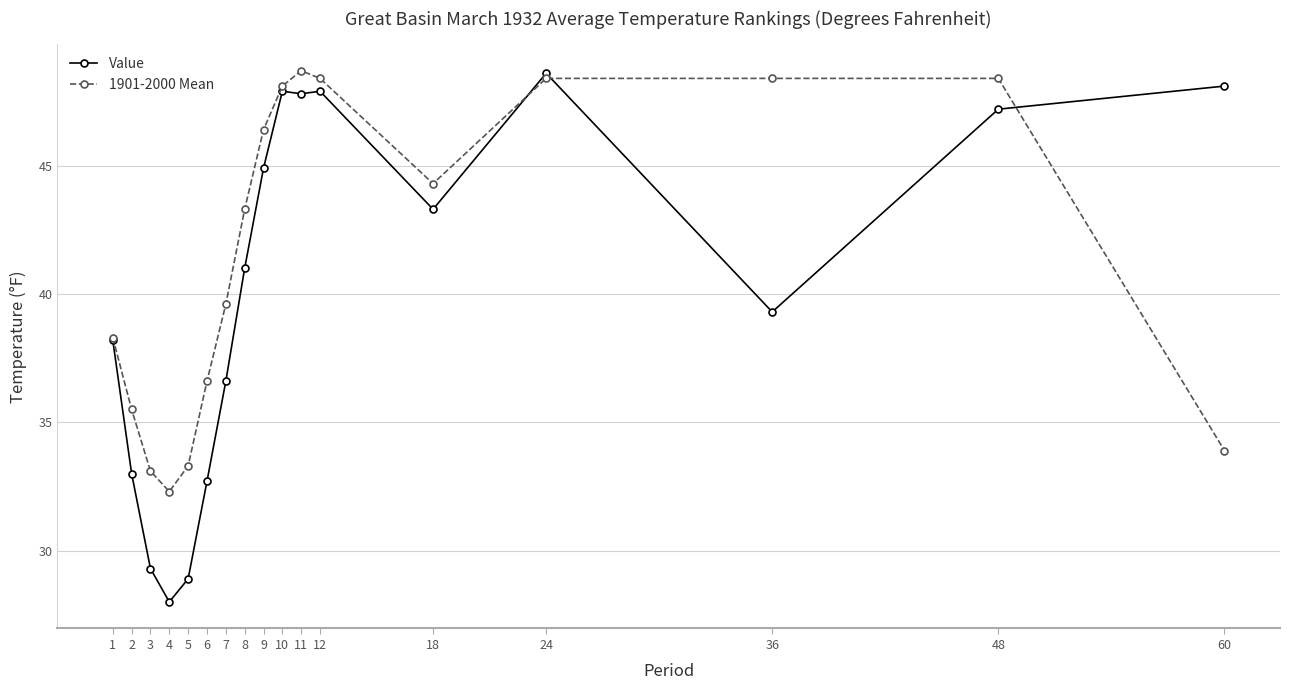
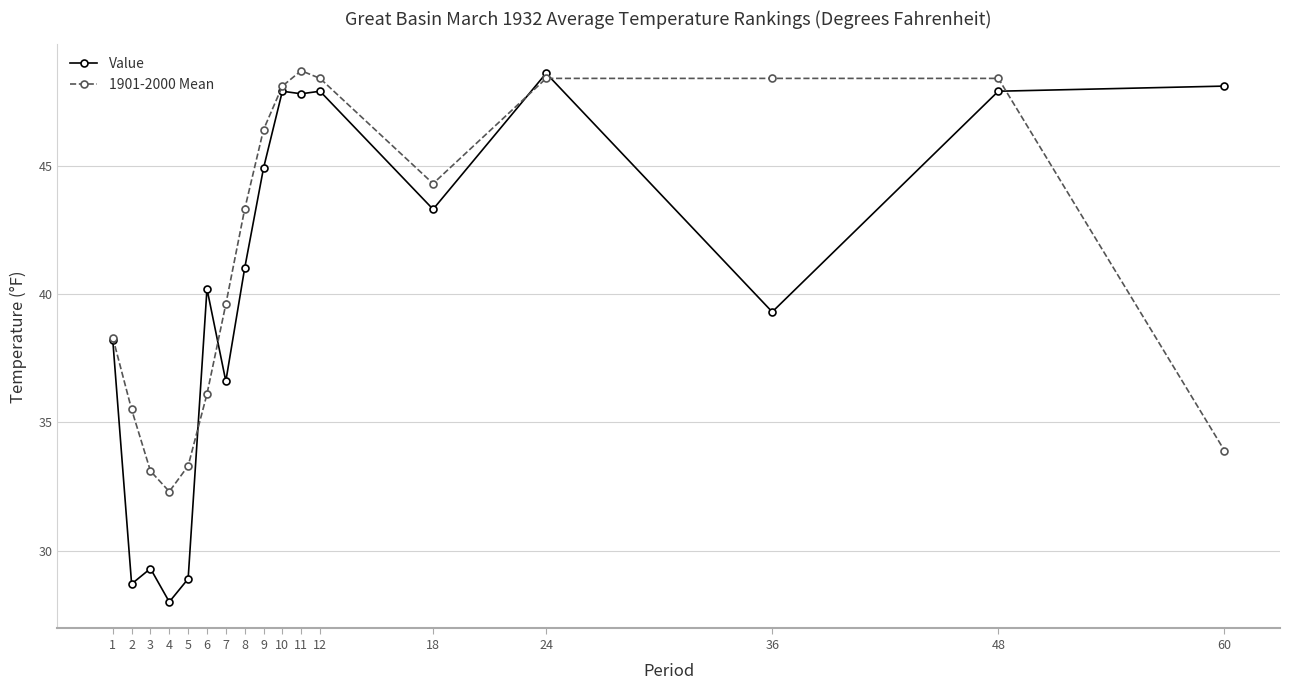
  {
    "Value": {
      "1": 38.2,
-     "2": 33.0,
+     "2": 28.7,
      "3": 29.3,
      "4": 28.0,
      "5": 28.9,
-     "6": 32.7,
+     "6": 40.2,
      "7": 36.6,
      "8": 41.0,
      "9": 44.9,
      "10": 47.9,
      "11": 47.8,
      "12": 47.9,
      "18": 43.3,
      "24": 48.6,
      "36": 39.3,
-     "48": 47.2,
+     "48": 47.9,
      "60": 48.1
    },
    "1901-2000 Mean": {
      "1": 38.3,
      "2": 35.5,
      "3": 33.1,
      "4": 32.3,
      "5": 33.3,
-     "6": 36.6,
+     "6": 36.1,
      "7": 39.6,
      "8": 43.3,
      "9": 46.4,
      "10": 48.1,
      "11": 48.7,
      "12": 48.4,
      "18": 44.3,
      "24": 48.4,
      "36": 48.4,
      "48": 48.4,
      "60": 33.9
    }
  }
